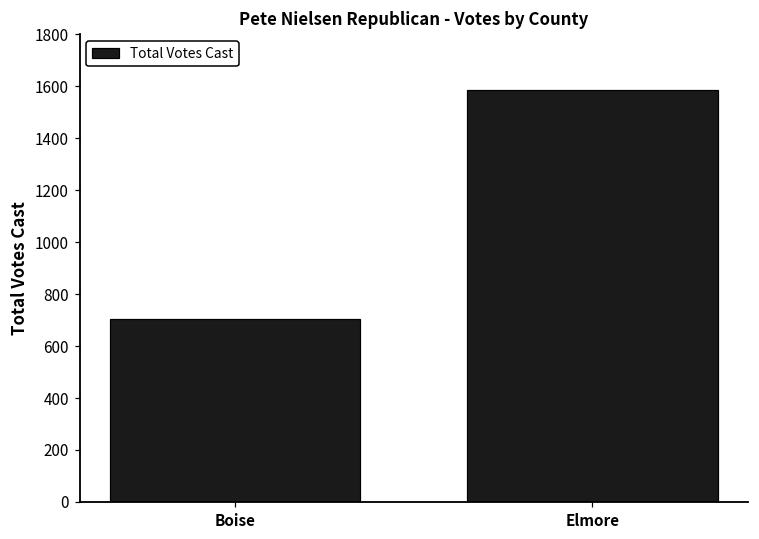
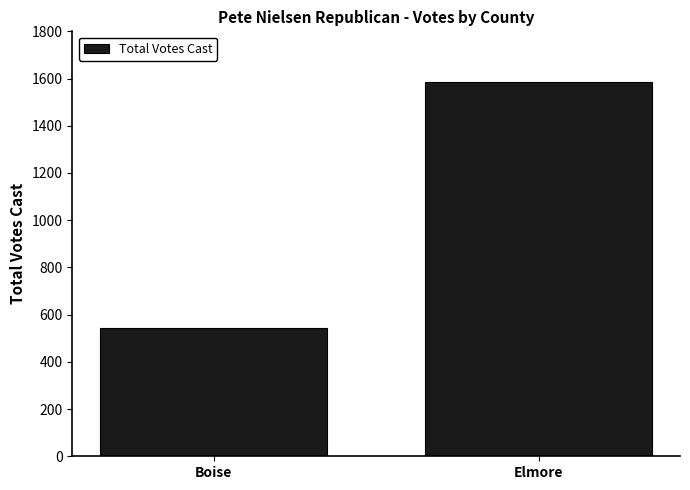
  {
-   "Boise": 710,
+   "Boise": 540,
    "Elmore": 1590
  }
